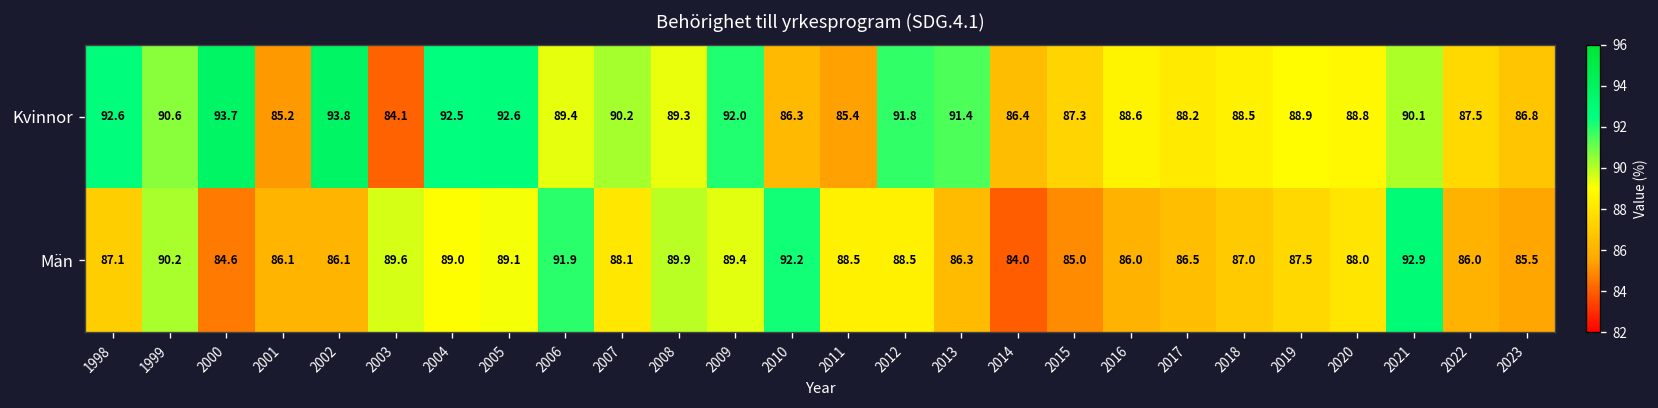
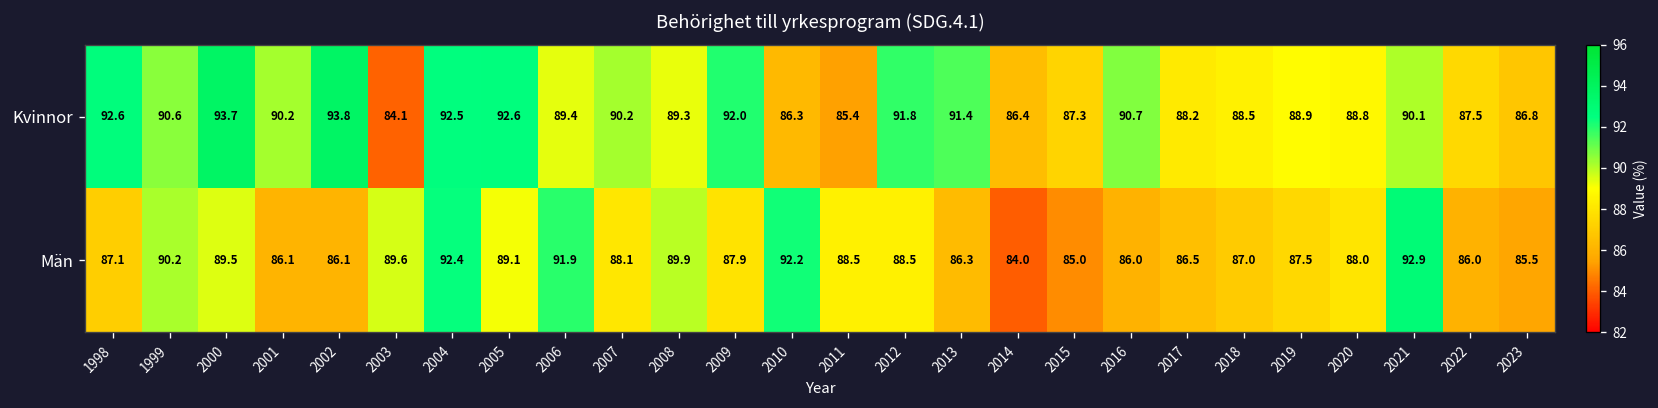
  {
    "Kvinnor": {
      "1998": 92.6,
      "1999": 90.6,
      "2000": 93.7,
-     "2001": 85.2,
+     "2001": 90.2,
      "2002": 93.8,
      "2003": 84.1,
      "2004": 92.5,
      "2005": 92.6,
      "2006": 89.4,
      "2007": 90.2,
      "2008": 89.3,
      "2009": 92.0,
      "2010": 86.3,
      "2011": 85.4,
      "2012": 91.8,
      "2013": 91.4,
      "2014": 86.4,
      "2015": 87.3,
-     "2016": 88.6,
+     "2016": 90.7,
      "2017": 88.2,
      "2018": 88.5,
      "2019": 88.9,
      "2020": 88.8,
      "2021": 90.1,
      "2022": 87.5,
      "2023": 86.8
    },
    "Män": {
      "1998": 87.1,
      "1999": 90.2,
-     "2000": 84.6,
+     "2000": 89.5,
      "2001": 86.1,
      "2002": 86.1,
      "2003": 89.6,
-     "2004": 89.0,
+     "2004": 92.4,
      "2005": 89.1,
      "2006": 91.9,
      "2007": 88.1,
      "2008": 89.9,
-     "2009": 89.4,
+     "2009": 87.9,
      "2010": 92.2,
      "2011": 88.5,
      "2012": 88.5,
      "2013": 86.3,
      "2014": 84.0,
      "2015": 85.0,
      "2016": 86.0,
      "2017": 86.5,
      "2018": 87.0,
      "2019": 87.5,
      "2020": 88.0,
      "2021": 92.9,
      "2022": 86.0,
      "2023": 85.5
    }
  }
